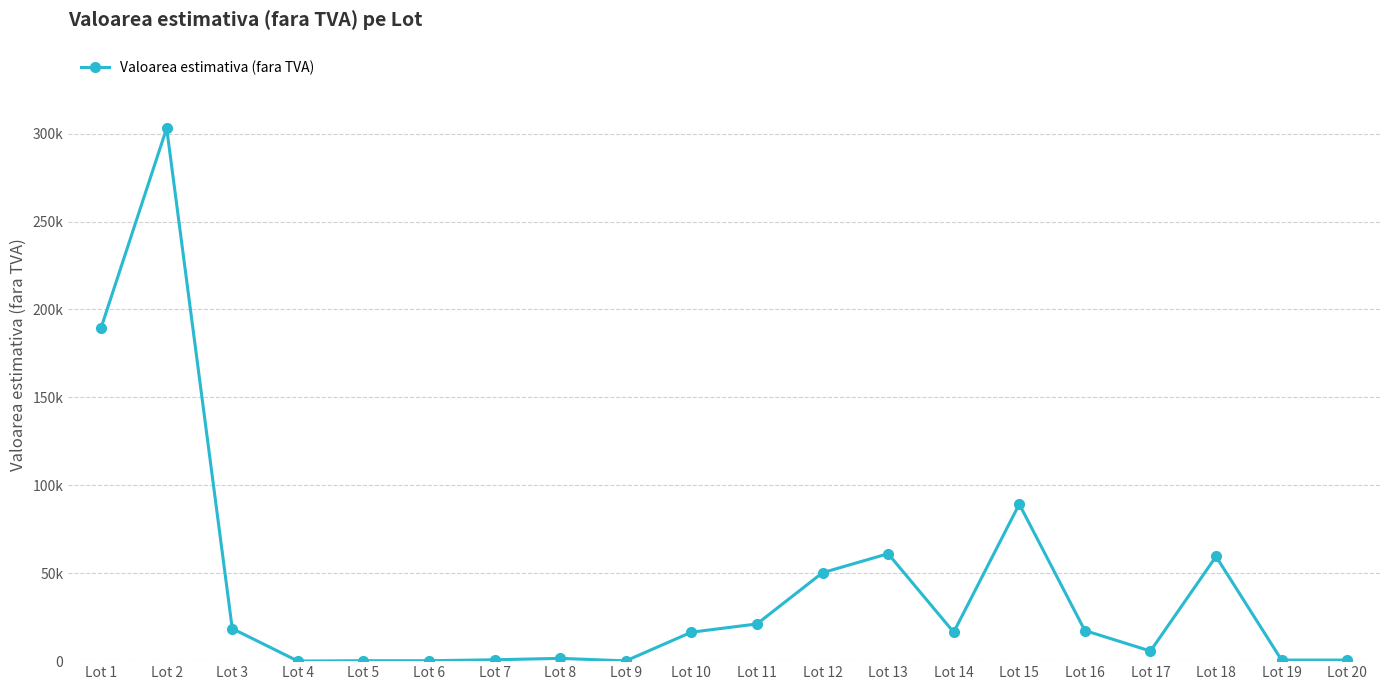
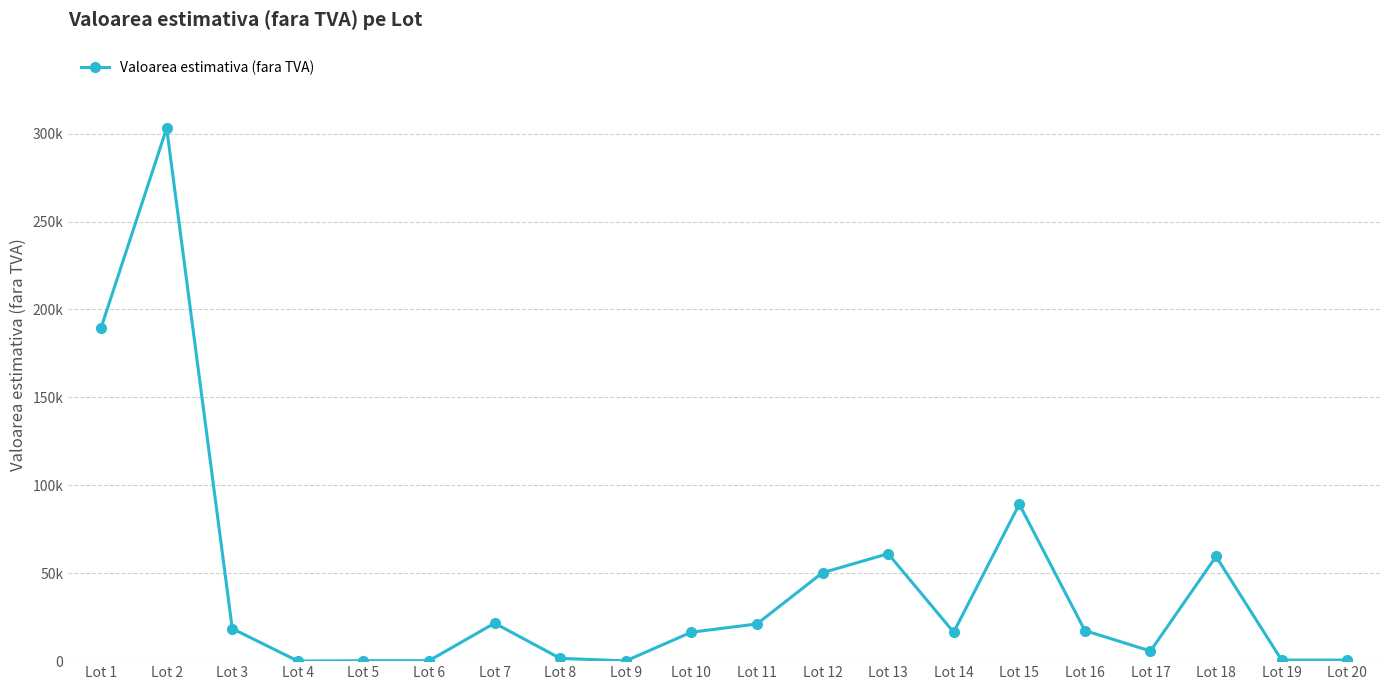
  {
    "Lot 1": 190000,
    "Lot 2": 303000,
    "Lot 3": 19000,
    "Lot 4": 0,
    "Lot 5": 0,
    "Lot 6": 0,
-   "Lot 7": 1000,
+   "Lot 7": 22000,
    "Lot 8": 2000,
    "Lot 9": 0,
    "Lot 10": 16000,
    "Lot 11": 21000,
    "Lot 12": 50000,
    "Lot 13": 61000,
    "Lot 14": 16000,
    "Lot 15": 89000,
    "Lot 16": 17000,
    "Lot 17": 6000,
    "Lot 18": 60000,
    "Lot 19": 1000,
    "Lot 20": 1000
  }
